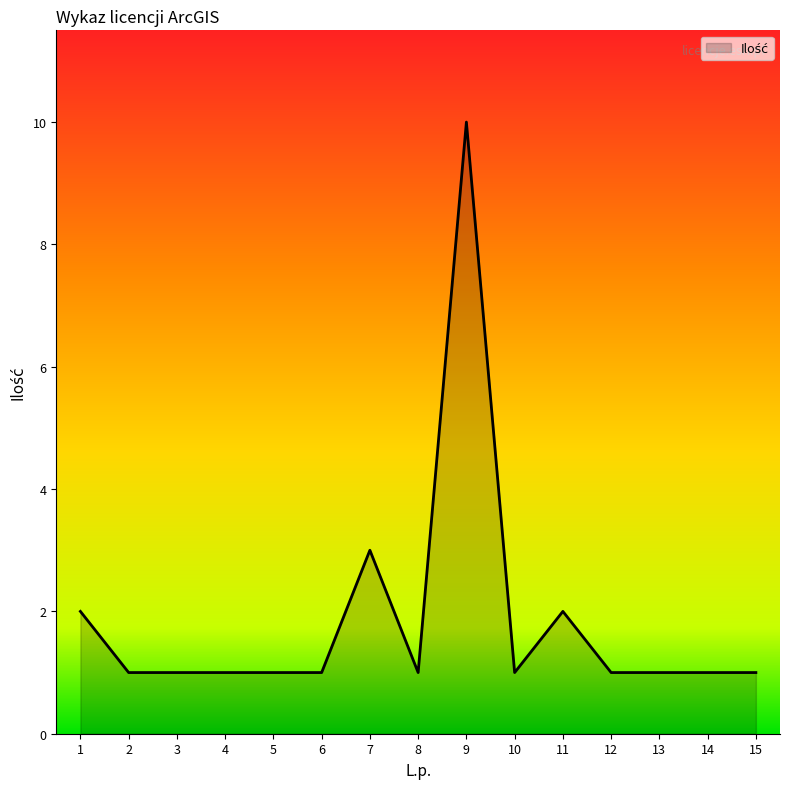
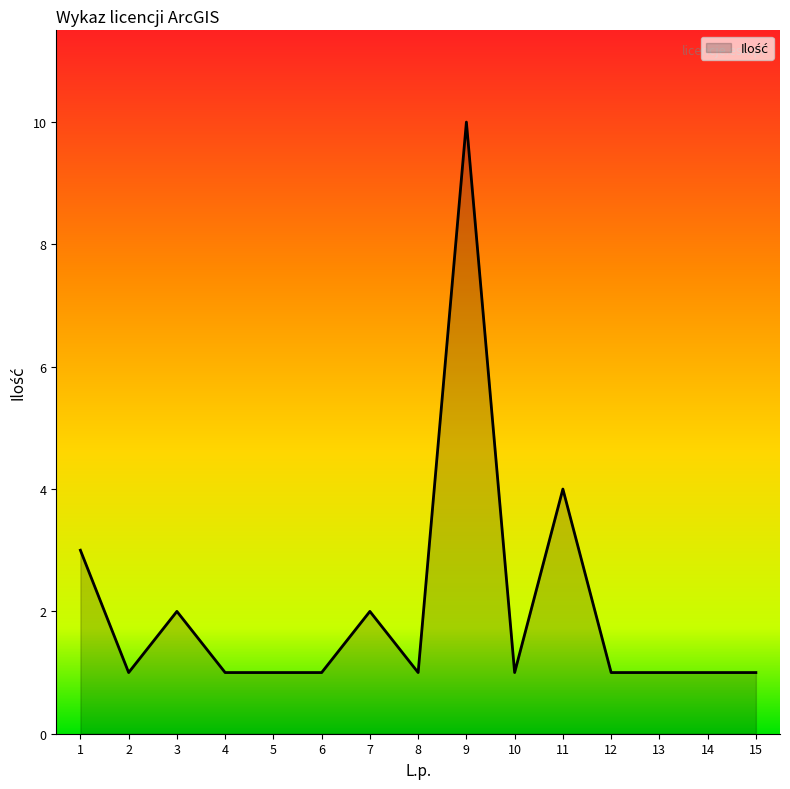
  {
-   "1": 2,
+   "1": 3,
    "2": 1,
-   "3": 1,
+   "3": 2,
    "4": 1,
    "5": 1,
    "6": 1,
-   "7": 3,
+   "7": 2,
    "8": 1,
    "9": 10,
    "10": 1,
-   "11": 2,
+   "11": 4,
    "12": 1,
    "13": 1,
    "14": 1,
    "15": 1
  }
